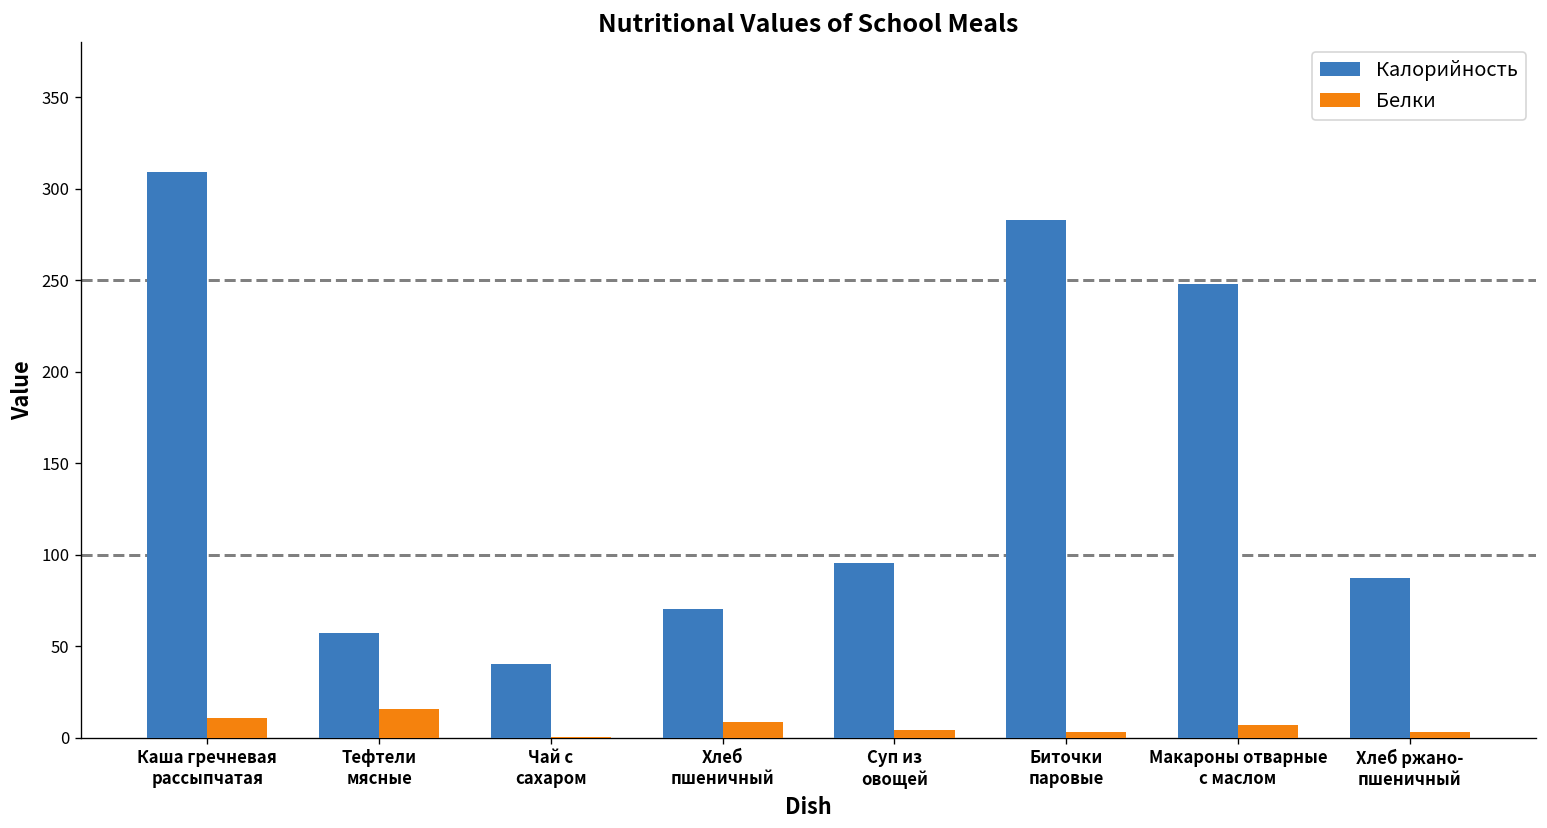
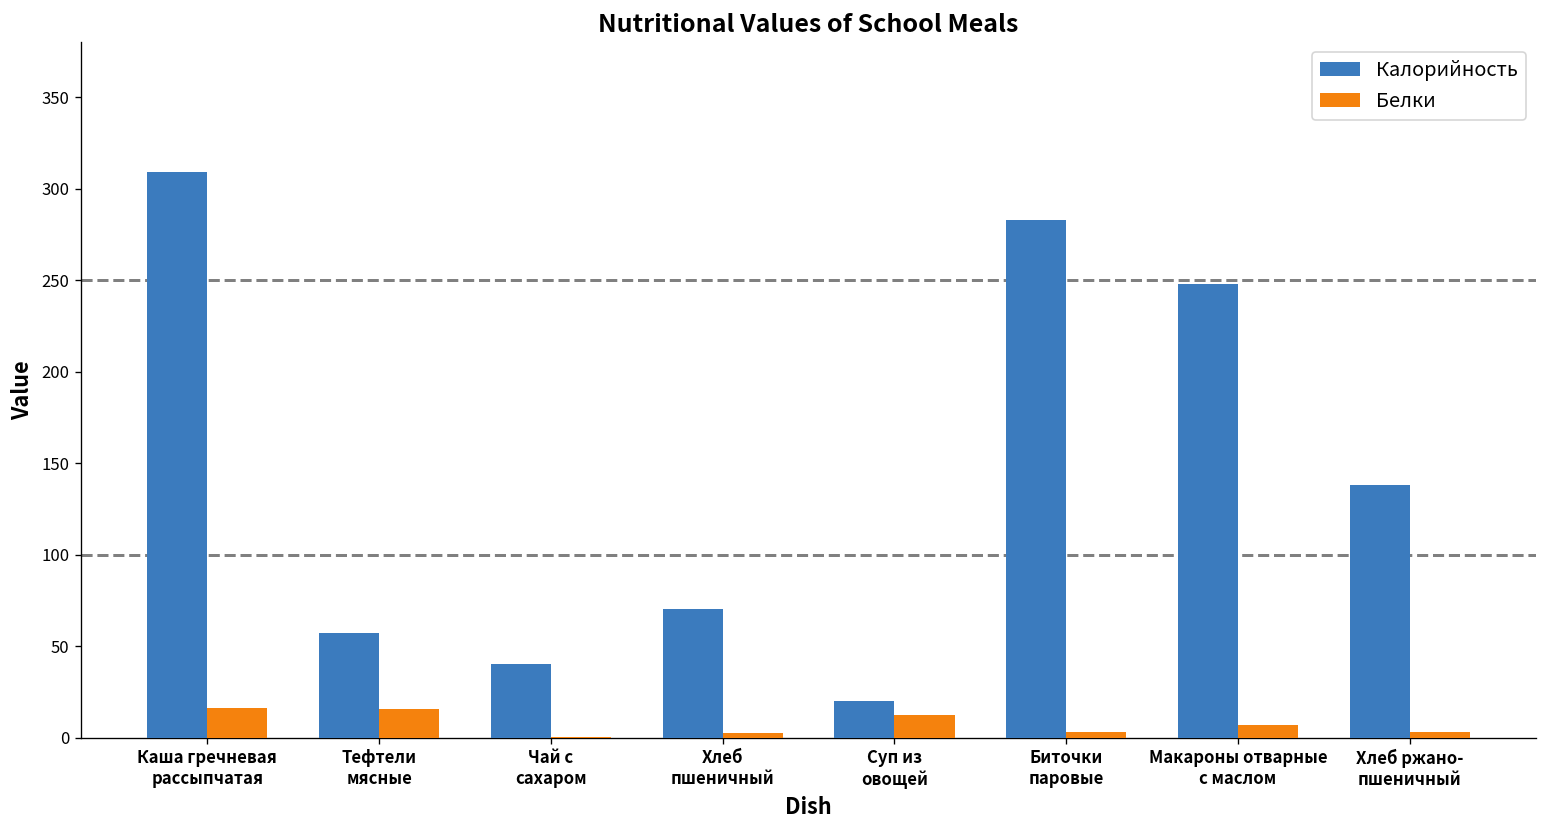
  {
    "Калорийность": {
      "Каша гречневая рассыпчатая": 309,
      "Тефтели мясные": 57,
      "Чай с сахаром": 40,
      "Хлеб пшеничный": 70,
-     "Суп из овощей": 95,
+     "Суп из овощей": 20,
      "Биточки паровые": 283,
      "Макароны отварные с маслом": 248,
-     "Хлеб ржано- пшеничный": 87
+     "Хлеб ржано- пшеничный": 138
    },
    "Белки": {
-     "Каша гречневая рассыпчатая": 11,
+     "Каша гречневая рассыпчатая": 16,
      "Тефтели мясные": 16,
-     "Хлеб пшеничный": 9,
-     "Суп из овощей": 4,
+     "Хлеб пшеничный": 2,
+     "Суп из овощей": 12,
      "Биточки паровые": 3,
      "Макароны отварные с маслом": 7,
      "Хлеб ржано- пшеничный": 3
    }
  }
